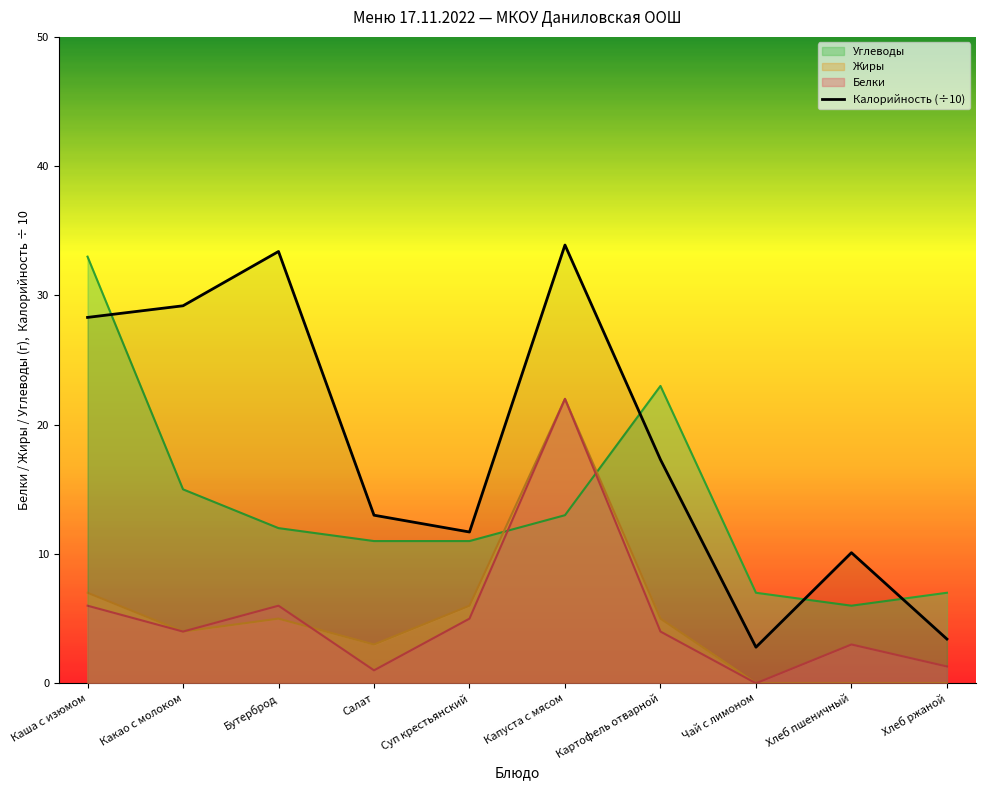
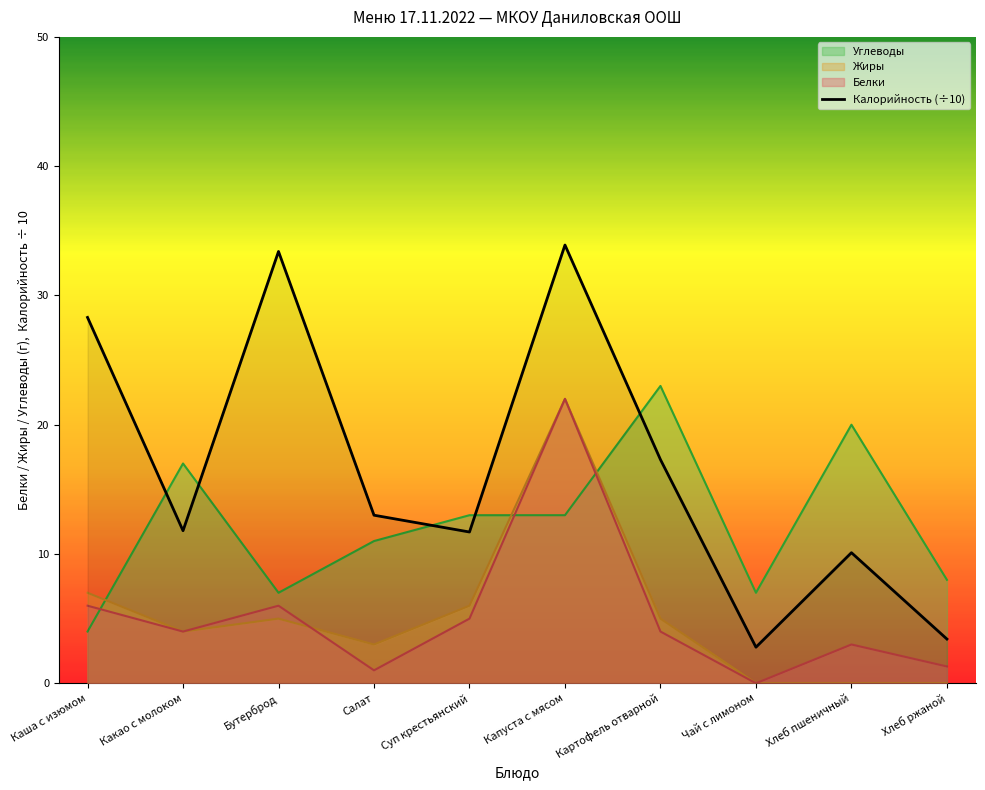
  {
    "Углеводы": {
-     "Каша с изюмом": 33,
-     "Какао с молоком": 15,
-     "Бутерброд": 12,
+     "Каша с изюмом": 4,
+     "Какао с молоком": 17,
+     "Бутерброд": 7,
      "Салат": 11,
-     "Суп крестьянский": 11,
+     "Суп крестьянский": 13,
      "Капуста с мясом": 13,
      "Картофель отварной": 23,
      "Чай с лимоном": 7,
-     "Хлеб пшеничный": 6,
-     "Хлеб ржаной": 7
+     "Хлеб пшеничный": 20,
+     "Хлеб ржаной": 8
    },
    "Калорийность (÷10)": {
      "Каша с изюмом": 28.3,
-     "Какао с молоком": 29.2,
+     "Какао с молоком": 11.8,
      "Бутерброд": 33.4,
      "Салат": 13.0,
      "Суп крестьянский": 11.7,
      "Капуста с мясом": 33.9,
      "Картофель отварной": 17.3,
      "Чай с лимоном": 2.8,
      "Хлеб пшеничный": 10.1,
      "Хлеб ржаной": 3.4
    }
  }
